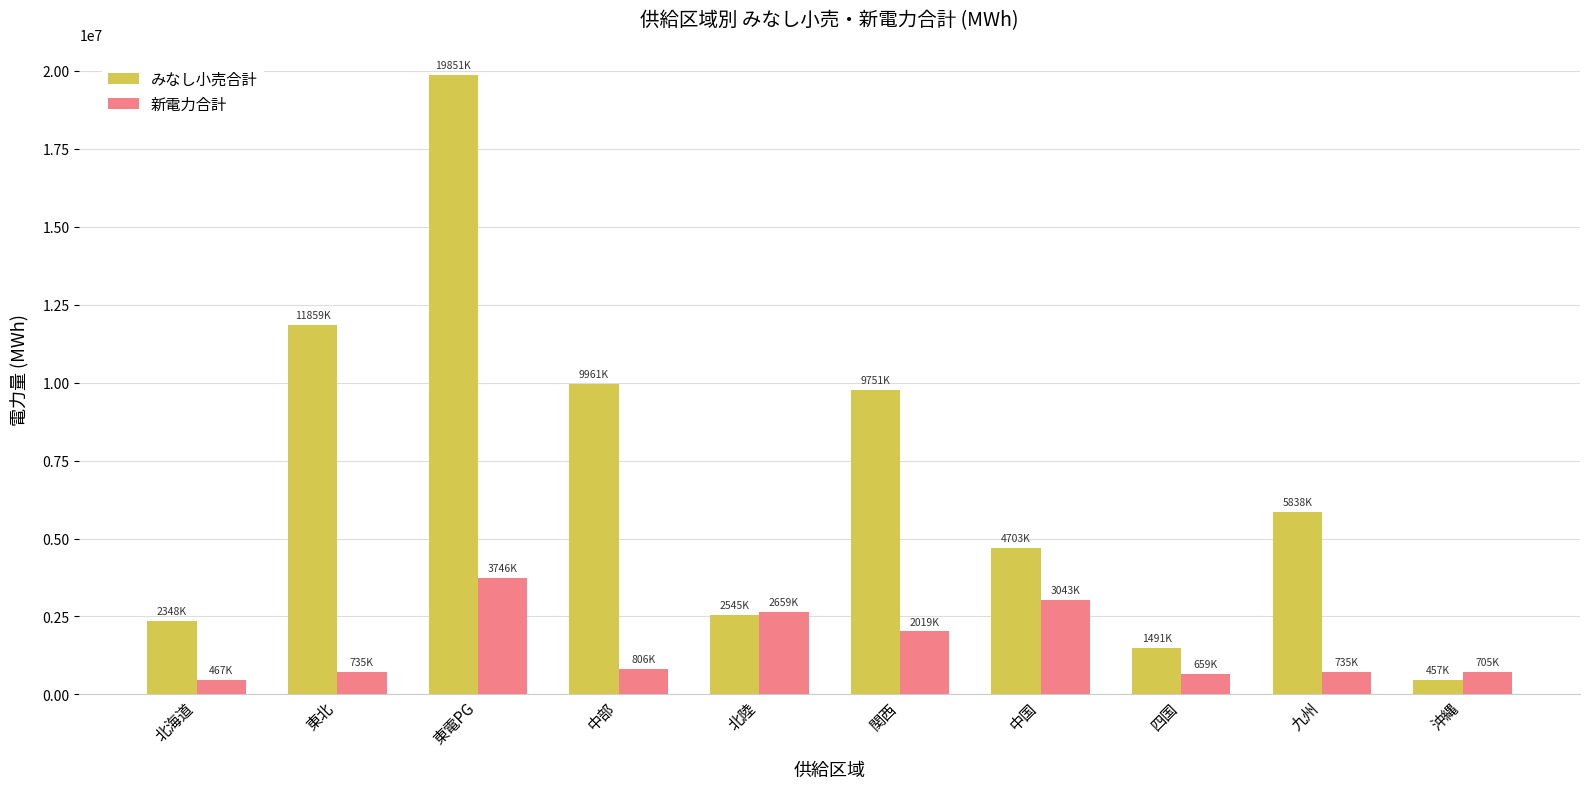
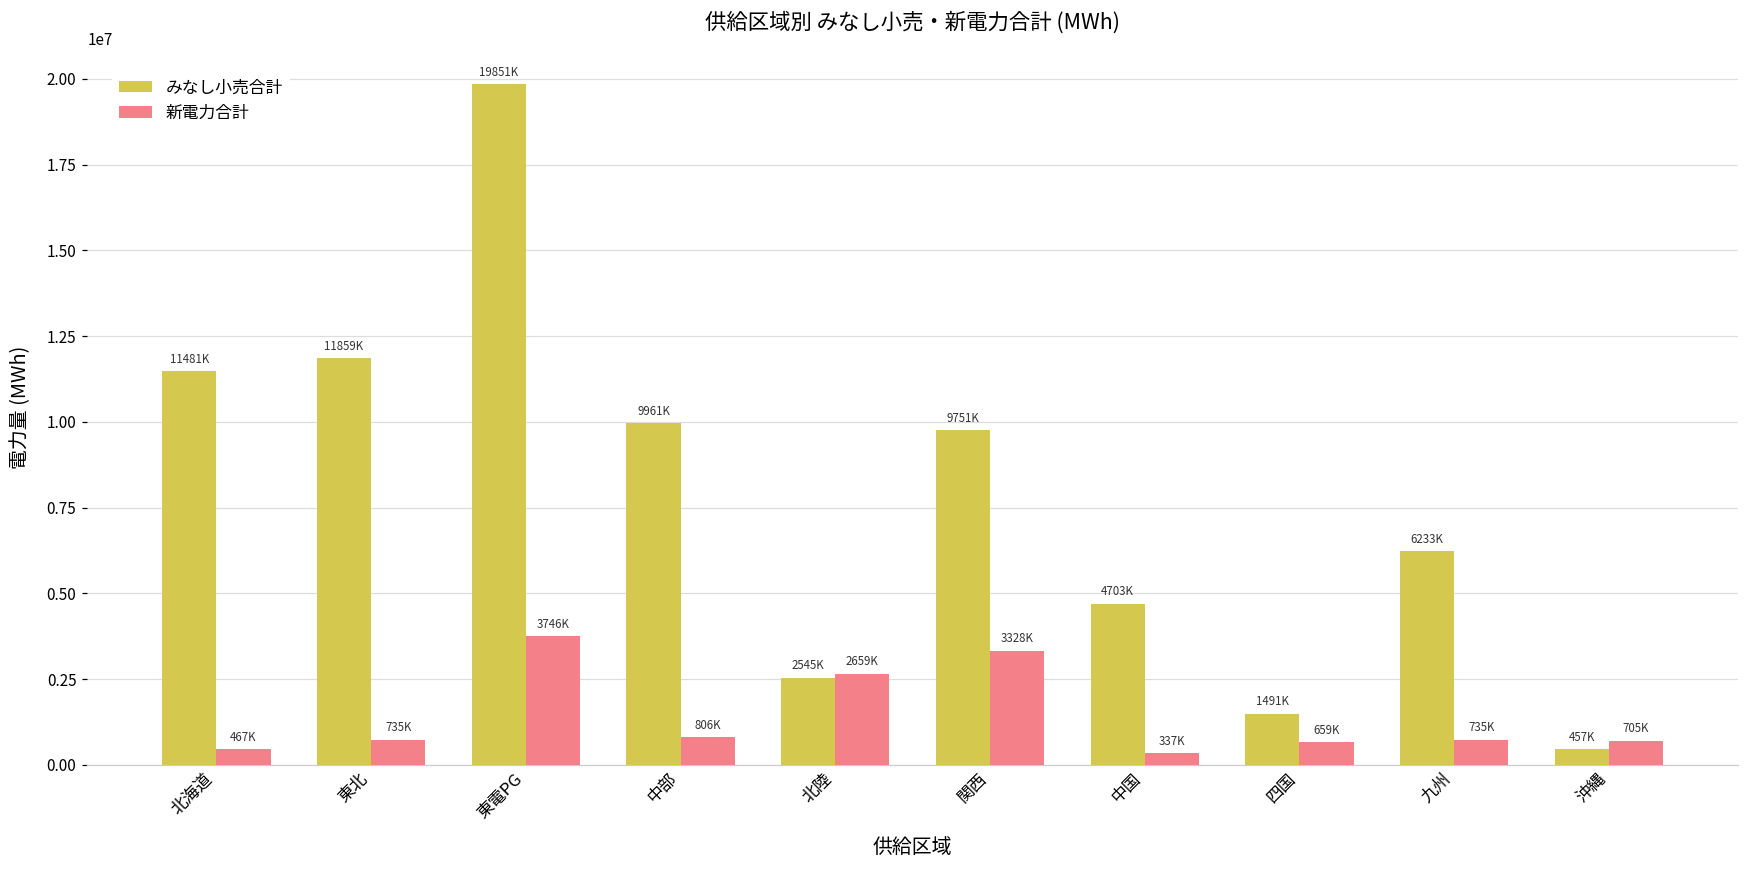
  {
    "みなし小売合計": {
-     "北海道": "2348K",
+     "北海道": "11481K",
      "東北": "11859K",
      "東電PG": "19851K",
      "中部": "9961K",
      "北陸": "2545K",
      "関西": "9751K",
      "中国": "4703K",
      "四国": "1491K",
-     "九州": "5838K",
+     "九州": "6233K",
      "沖縄": "457K"
    },
    "新電力合計": {
      "北海道": "467K",
      "東北": "735K",
      "東電PG": "3746K",
      "中部": "806K",
      "北陸": "2659K",
-     "関西": "2019K",
-     "中国": "3043K",
+     "関西": "3328K",
+     "中国": "337K",
      "四国": "659K",
      "九州": "735K",
      "沖縄": "705K"
    }
  }
